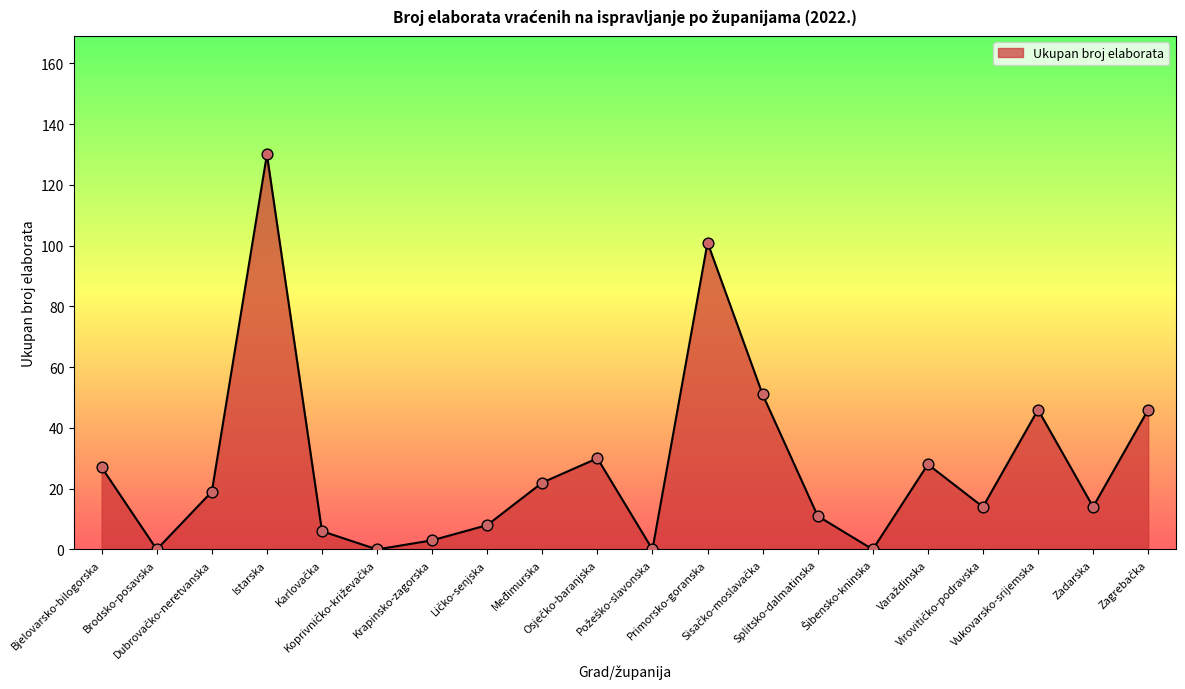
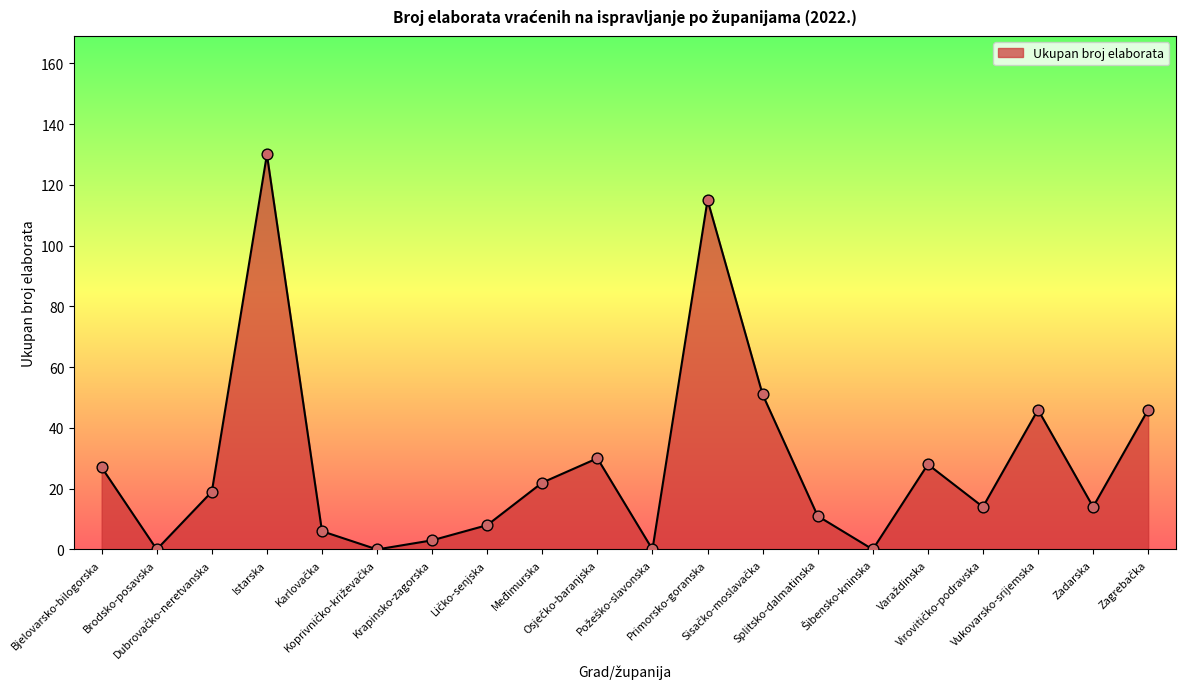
  {
    "Bjelovarsko-bilogorska": 27,
    "Brodsko-posavska": 0,
    "Dubrovačko-neretvanska": 19,
    "Istarska": 130,
    "Karlovačka": 6,
    "Koprivničko-križevačka": 0,
    "Krapinsko-zagorska": 3,
    "Ličko-senjska": 8,
    "Međimurska": 22,
    "Osječko-baranjska": 30,
    "Požeško-slavonska": 0,
-   "Primorsko-goranska": 101,
+   "Primorsko-goranska": 115,
    "Sisačko-moslavačka": 51,
    "Splitsko-dalmatinska": 11,
    "Šibensko-kninska": 0,
    "Varaždinska": 28,
    "Virovitičko-podravska": 14,
    "Vukovarsko-srijemska": 46,
    "Zadarska": 14,
    "Zagrebačka": 46
  }
